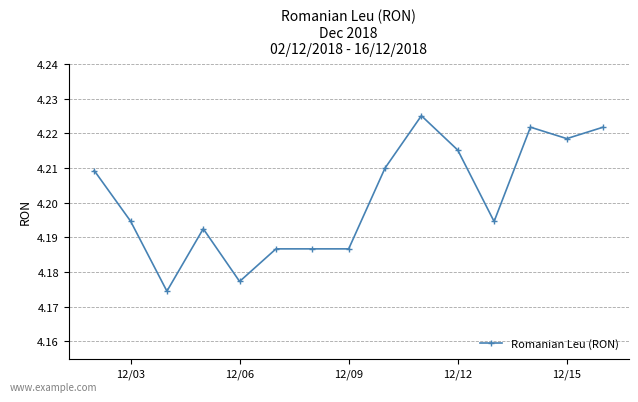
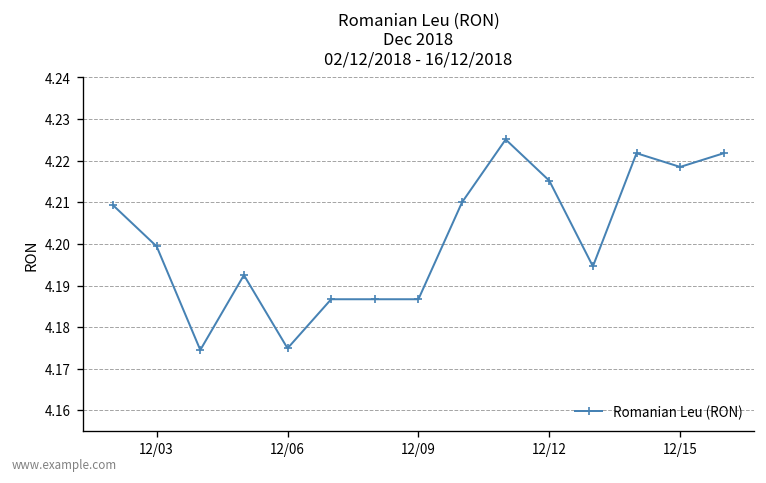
  {
-   "12/03": 4.195,
-   "12/06": 4.177,
+   "12/03": 4.199,
+   "12/06": 4.175,
    "12/09": 4.187,
    "12/12": 4.215,
    "12/15": 4.219
  }
